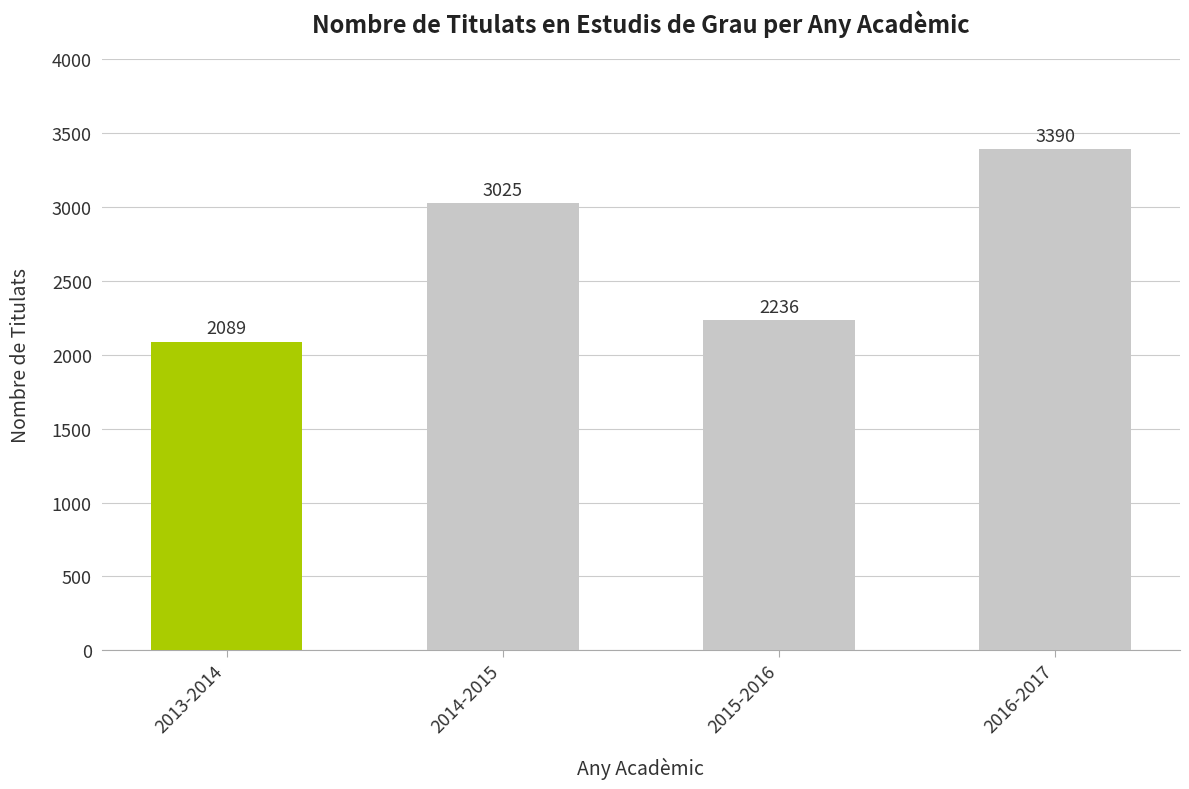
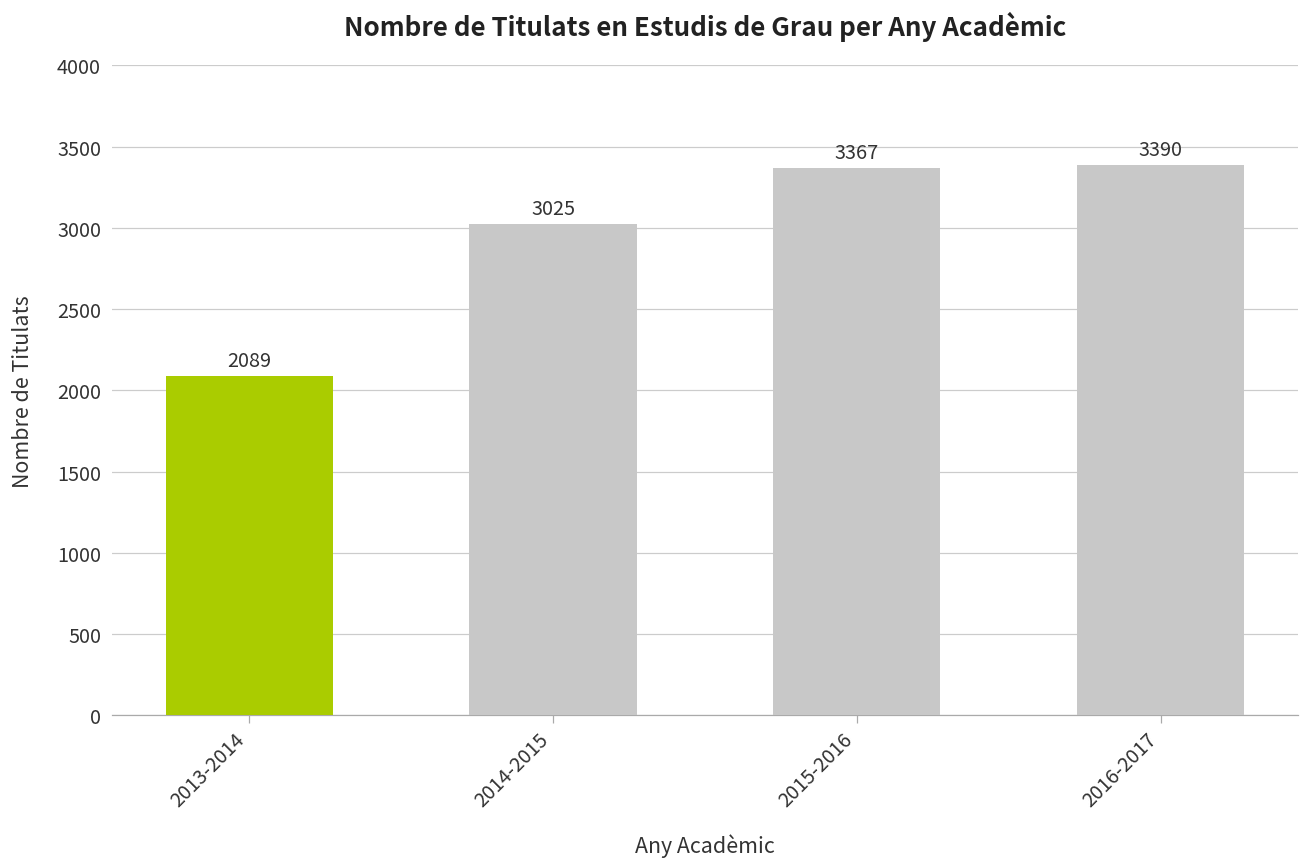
  {
    "2013-2014": 2089,
    "2014-2015": 3025,
-   "2015-2016": 2236,
+   "2015-2016": 3367,
    "2016-2017": 3390
  }
